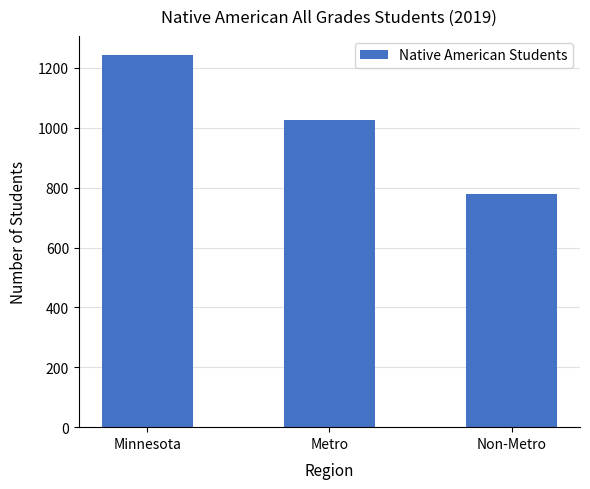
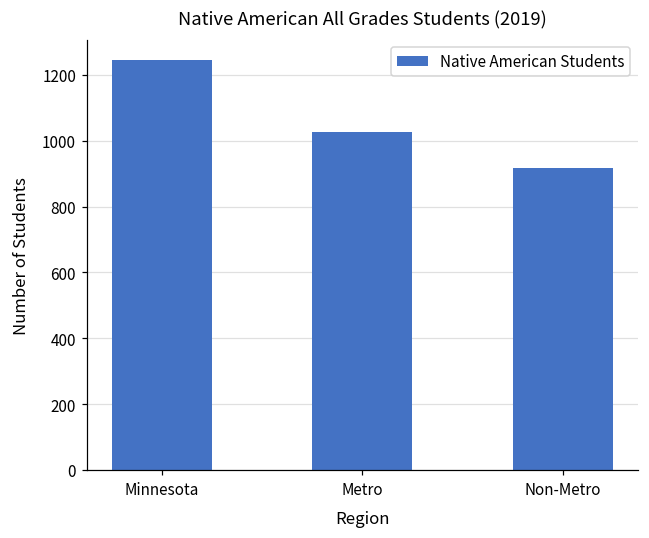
  {
    "Minnesota": 1250,
    "Metro": 1030,
-   "Non-Metro": 780
+   "Non-Metro": 920
  }
